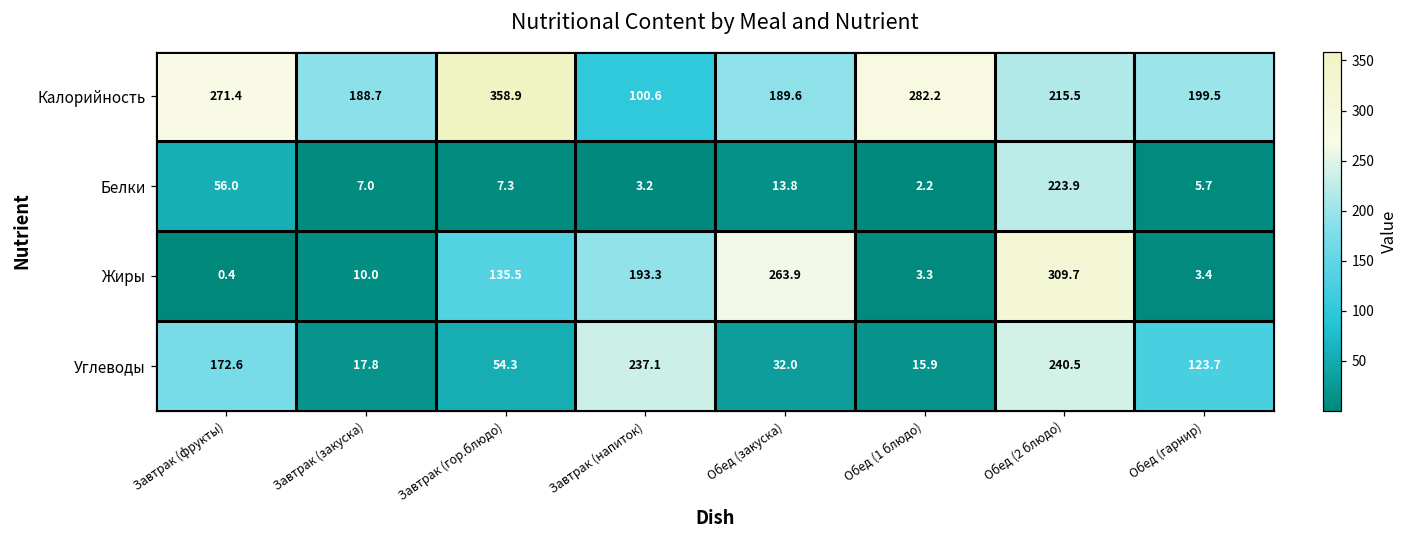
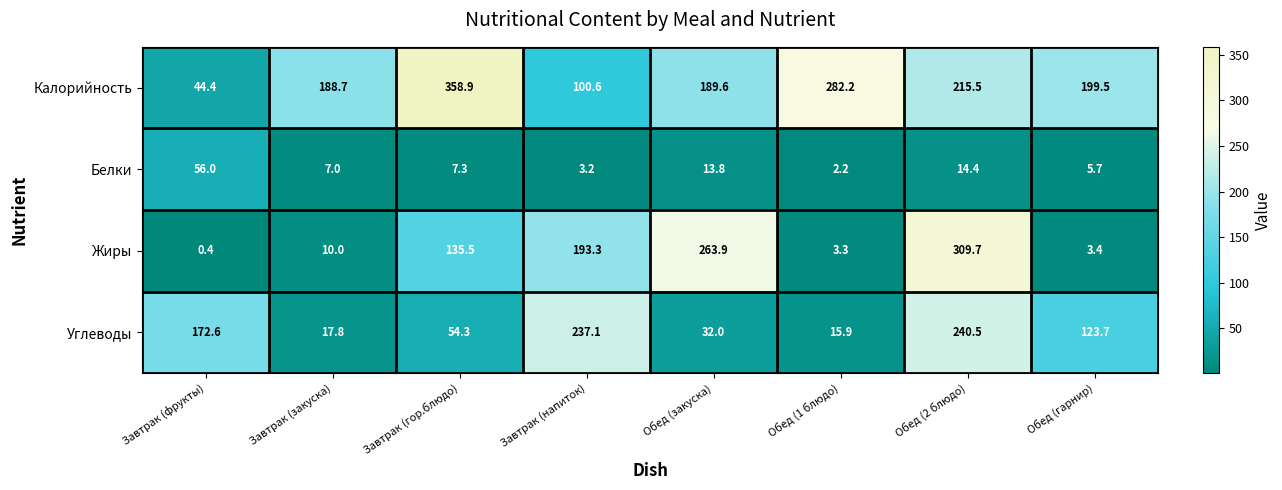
  {
    "Калорийность": {
-     "Завтрак (фрукты)": 271.4,
+     "Завтрак (фрукты)": 44.4,
      "Завтрак (закуска)": 188.7,
      "Завтрак (гор.блюдо)": 358.9,
      "Завтрак (напиток)": 100.6,
      "Обед (закуска)": 189.6,
      "Обед (1 блюдо)": 282.2,
      "Обед (2 блюдо)": 215.5,
      "Обед (гарнир)": 199.5
    },
    "Белки": {
      "Завтрак (фрукты)": 56.0,
      "Завтрак (закуска)": 7.0,
      "Завтрак (гор.блюдо)": 7.3,
      "Завтрак (напиток)": 3.2,
      "Обед (закуска)": 13.8,
      "Обед (1 блюдо)": 2.2,
-     "Обед (2 блюдо)": 223.9,
+     "Обед (2 блюдо)": 14.4,
      "Обед (гарнир)": 5.7
    },
    "Жиры": {
      "Завтрак (фрукты)": 0.4,
      "Завтрак (закуска)": 10.0,
      "Завтрак (гор.блюдо)": 135.5,
      "Завтрак (напиток)": 193.3,
      "Обед (закуска)": 263.9,
      "Обед (1 блюдо)": 3.3,
      "Обед (2 блюдо)": 309.7,
      "Обед (гарнир)": 3.4
    },
    "Углеводы": {
      "Завтрак (фрукты)": 172.6,
      "Завтрак (закуска)": 17.8,
      "Завтрак (гор.блюдо)": 54.3,
      "Завтрак (напиток)": 237.1,
      "Обед (закуска)": 32.0,
      "Обед (1 блюдо)": 15.9,
      "Обед (2 блюдо)": 240.5,
      "Обед (гарнир)": 123.7
    }
  }
